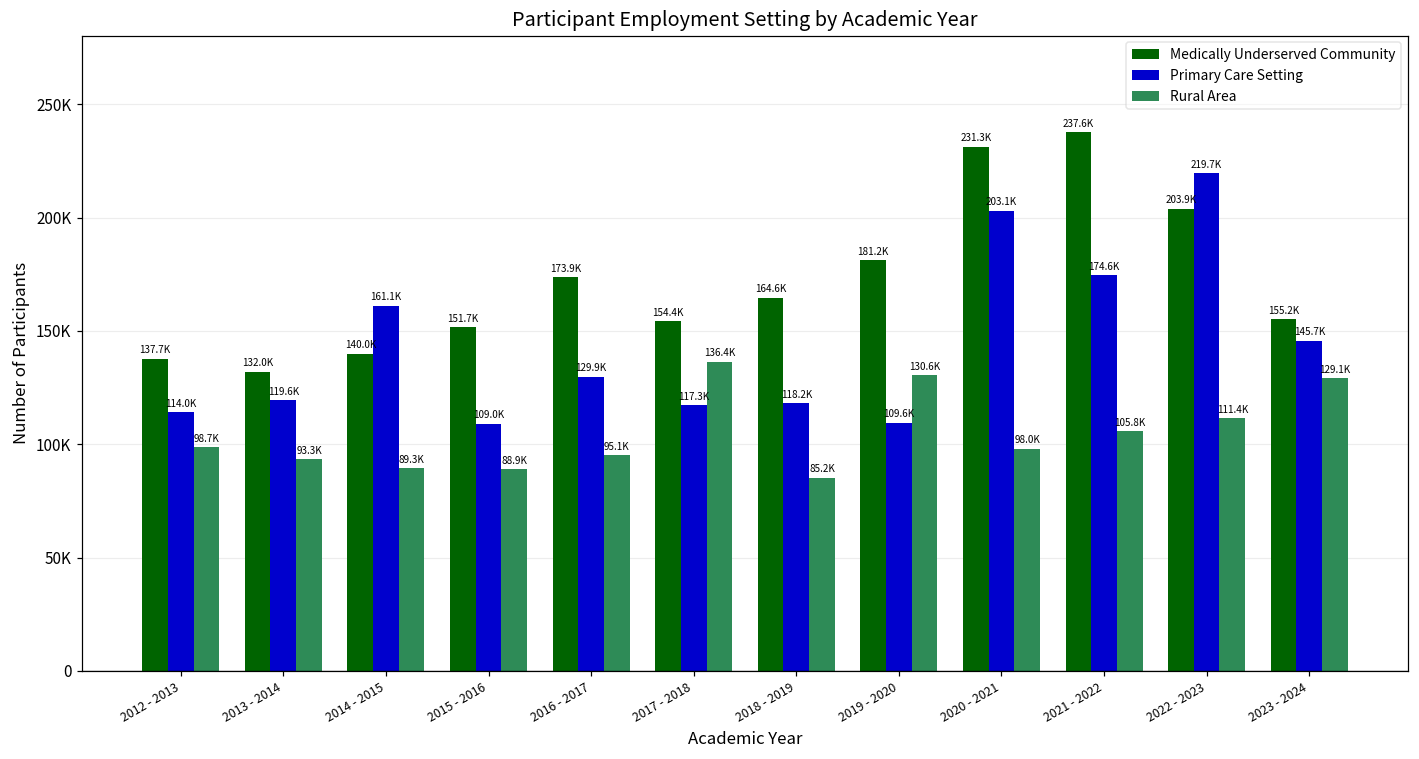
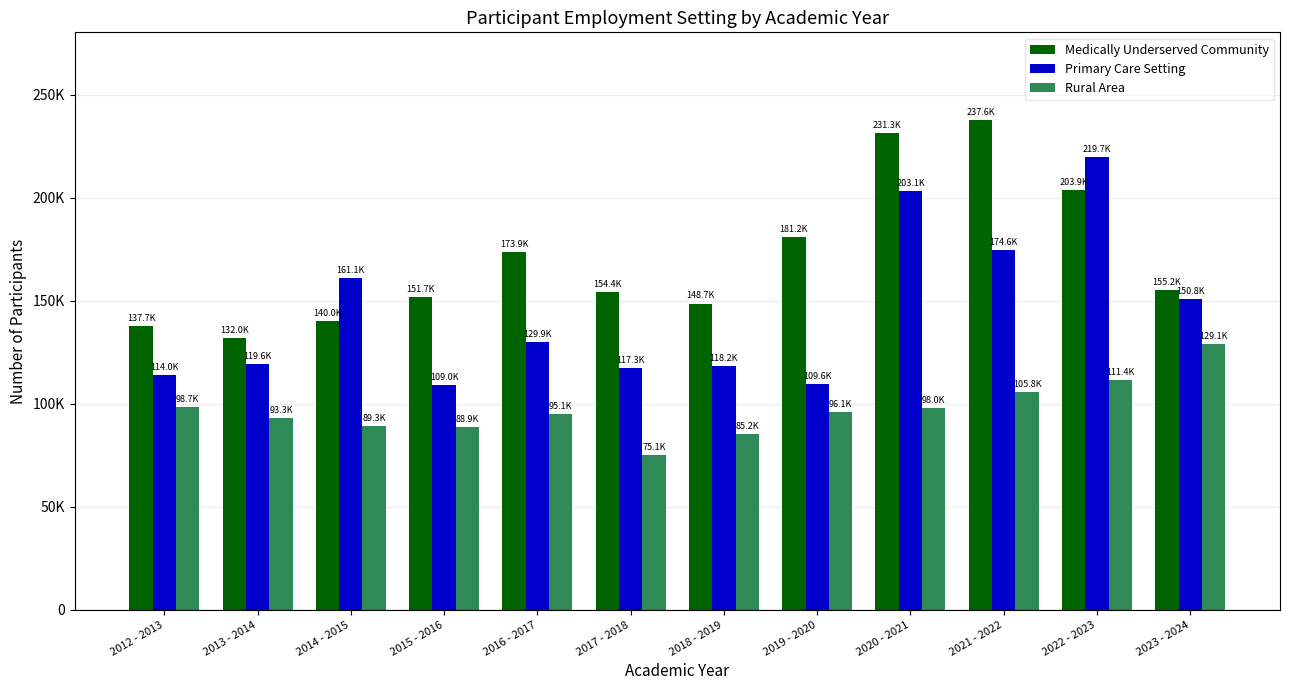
  {
    "Medically Underserved Community": {
      "2012 - 2013": "137.7K",
      "2013 - 2014": "132.0K",
      "2014 - 2015": "140.0K",
      "2015 - 2016": "151.7K",
      "2016 - 2017": "173.9K",
      "2017 - 2018": "154.4K",
-     "2018 - 2019": "164.6K",
+     "2018 - 2019": "148.7K",
      "2019 - 2020": "181.2K",
      "2020 - 2021": "231.3K",
      "2021 - 2022": "237.6K",
      "2022 - 2023": "203.9K",
      "2023 - 2024": "155.2K"
    },
    "Primary Care Setting": {
      "2012 - 2013": "114.0K",
      "2013 - 2014": "119.6K",
      "2014 - 2015": "161.1K",
      "2015 - 2016": "109.0K",
      "2016 - 2017": "129.9K",
      "2017 - 2018": "117.3K",
      "2018 - 2019": "118.2K",
      "2019 - 2020": "109.6K",
      "2020 - 2021": "203.1K",
      "2021 - 2022": "174.6K",
      "2022 - 2023": "219.7K",
-     "2023 - 2024": "145.7K"
+     "2023 - 2024": "150.8K"
    },
    "Rural Area": {
      "2012 - 2013": "98.7K",
      "2013 - 2014": "93.3K",
      "2014 - 2015": "89.3K",
      "2015 - 2016": "88.9K",
      "2016 - 2017": "95.1K",
-     "2017 - 2018": "136.4K",
+     "2017 - 2018": "75.1K",
      "2018 - 2019": "85.2K",
-     "2019 - 2020": "130.6K",
+     "2019 - 2020": "96.1K",
      "2020 - 2021": "98.0K",
      "2021 - 2022": "105.8K",
      "2022 - 2023": "111.4K",
      "2023 - 2024": "129.1K"
    }
  }
